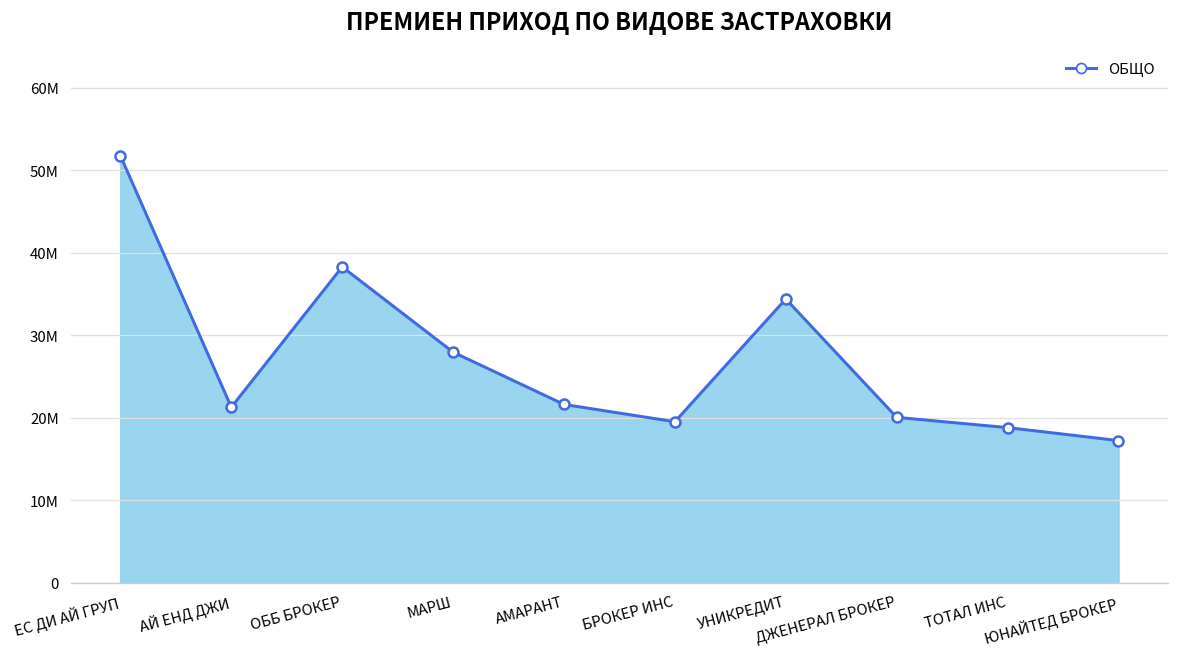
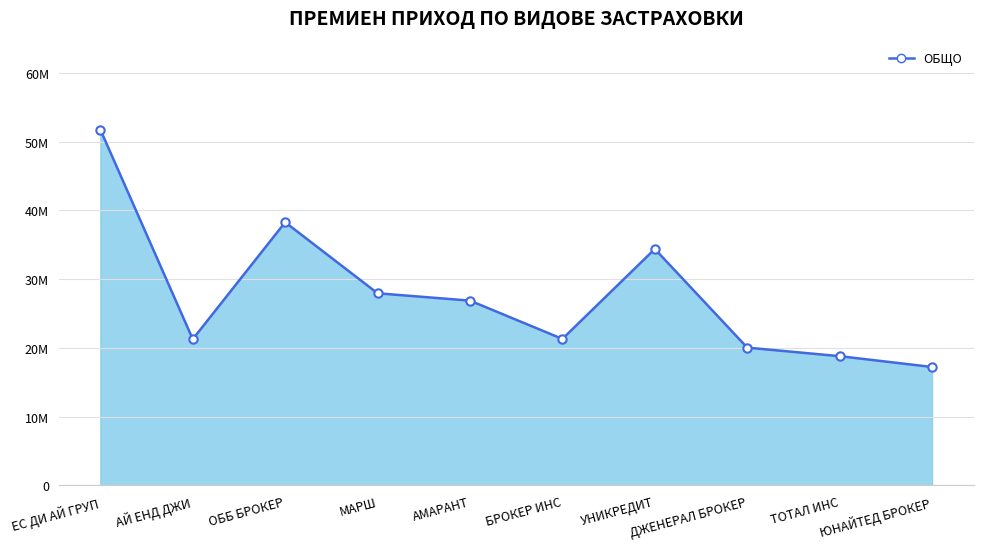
  {
    "ЕС ДИ АЙ ГРУП": 52000000,
    "АЙ ЕНД ДЖИ": 21000000,
    "ОББ БРОКЕР": 38000000,
    "МАРШ": 28000000,
-   "АМАРАНТ": 22000000,
-   "БРОКЕР ИНС": 19000000,
+   "АМАРАНТ": 27000000,
+   "БРОКЕР ИНС": 21000000,
    "УНИКРЕДИТ": 34000000,
    "ДЖЕНЕРАЛ БРОКЕР": 20000000,
    "ТОТАЛ ИНС": 19000000,
    "ЮНАЙТЕД БРОКЕР": 17000000
  }
